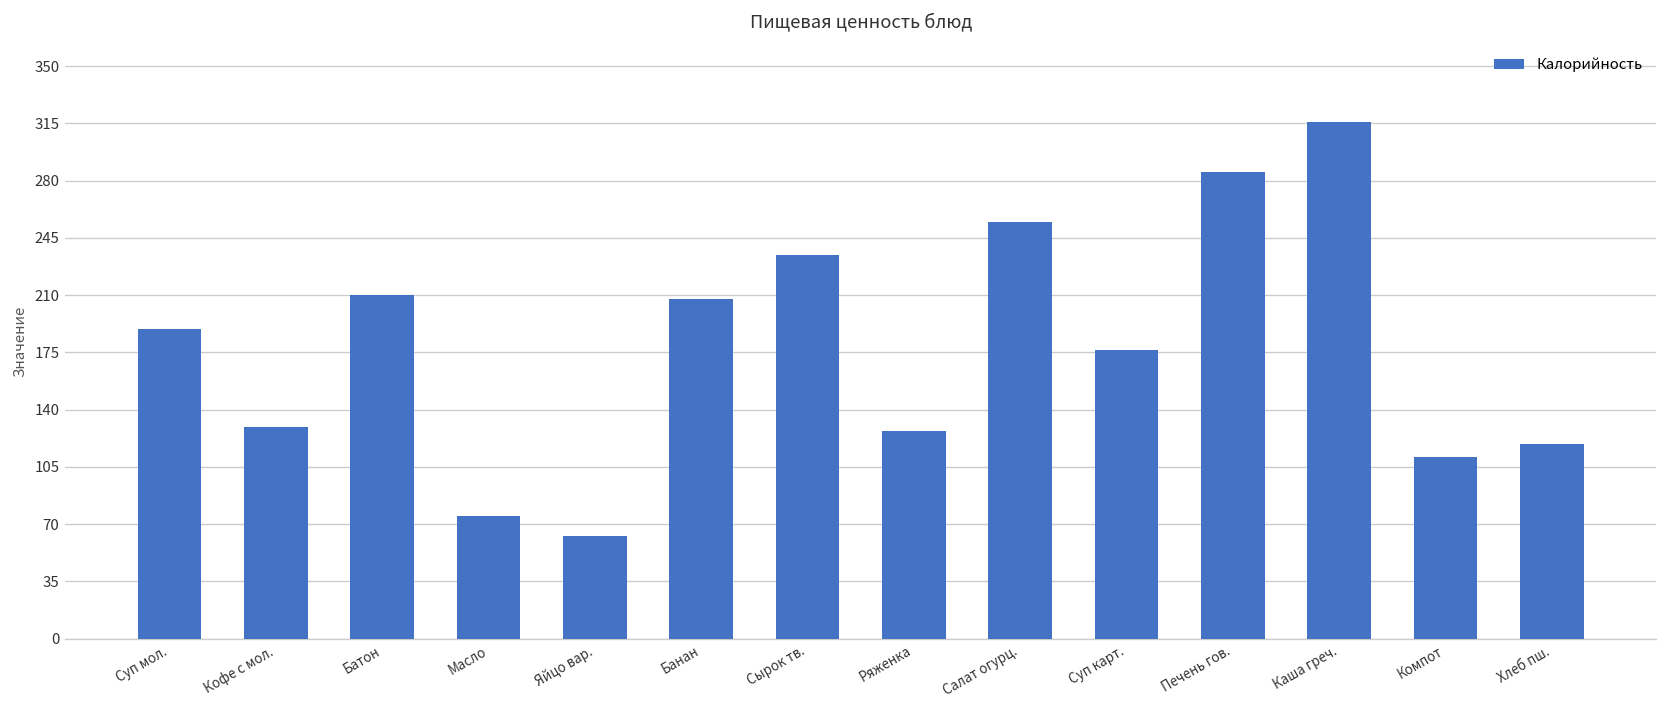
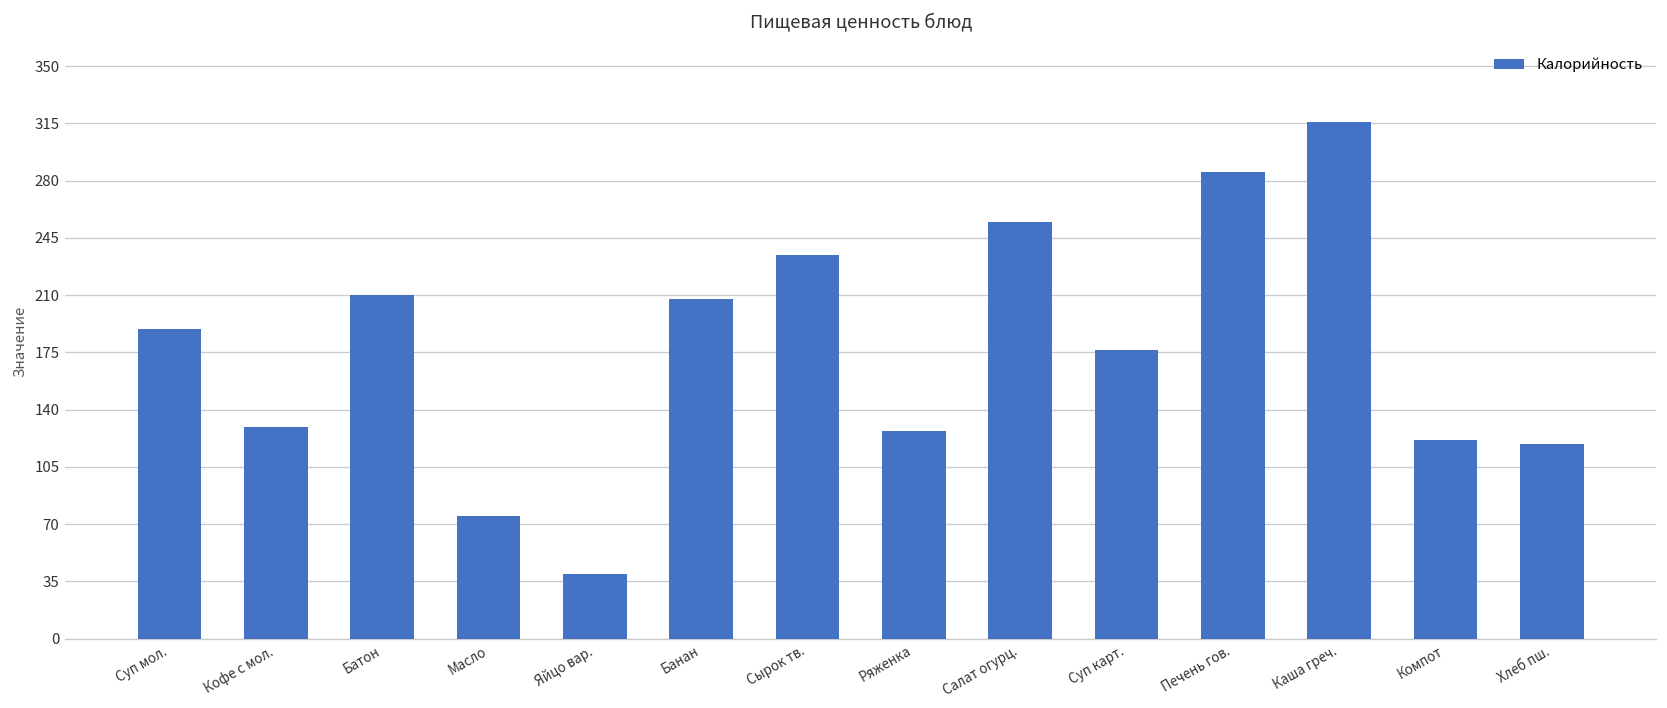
  {
    "Суп мол.": 189,
    "Кофе с мол.": 129,
    "Батон": 210,
    "Масло": 75,
-   "Яйцо вар.": 63,
+   "Яйцо вар.": 39,
    "Банан": 208,
    "Сырок тв.": 235,
    "Ряженка": 127,
    "Салат огурц.": 255,
    "Суп карт.": 176,
    "Печень гов.": 285,
    "Каша греч.": 316,
-   "Компот": 111,
+   "Компот": 121,
    "Хлеб пш.": 119
  }
